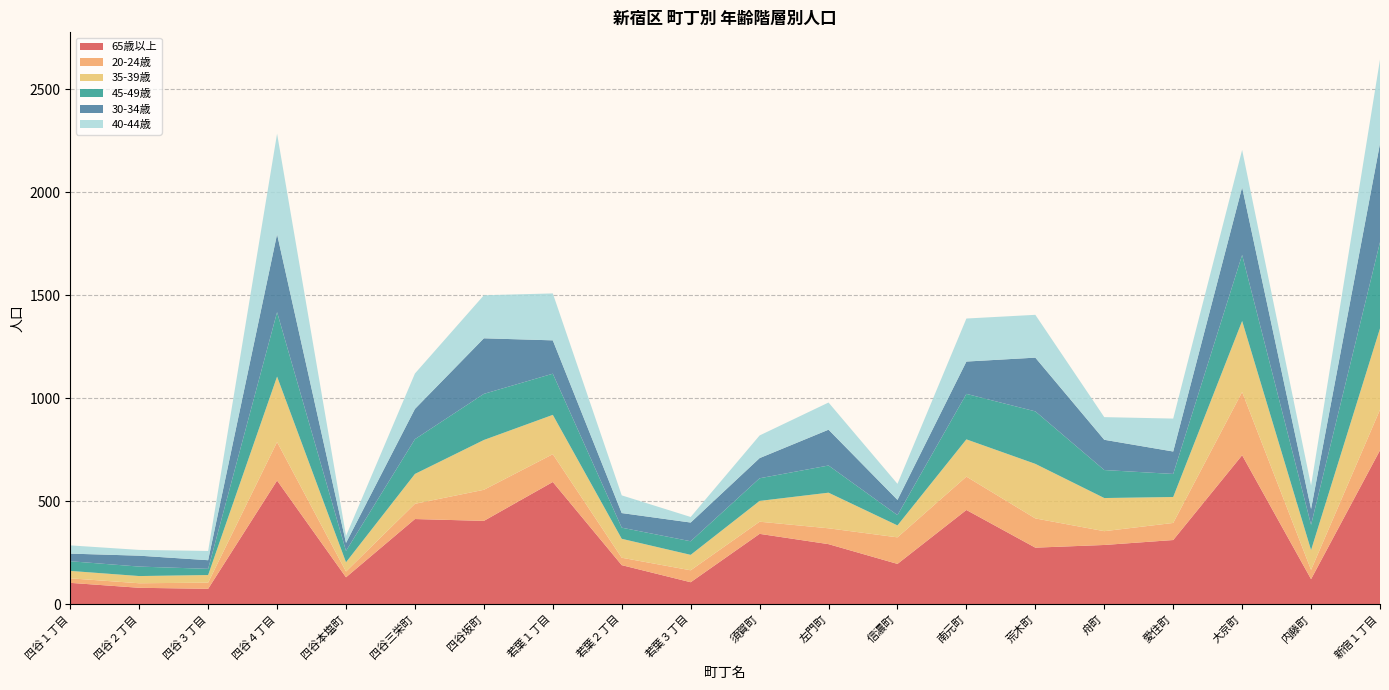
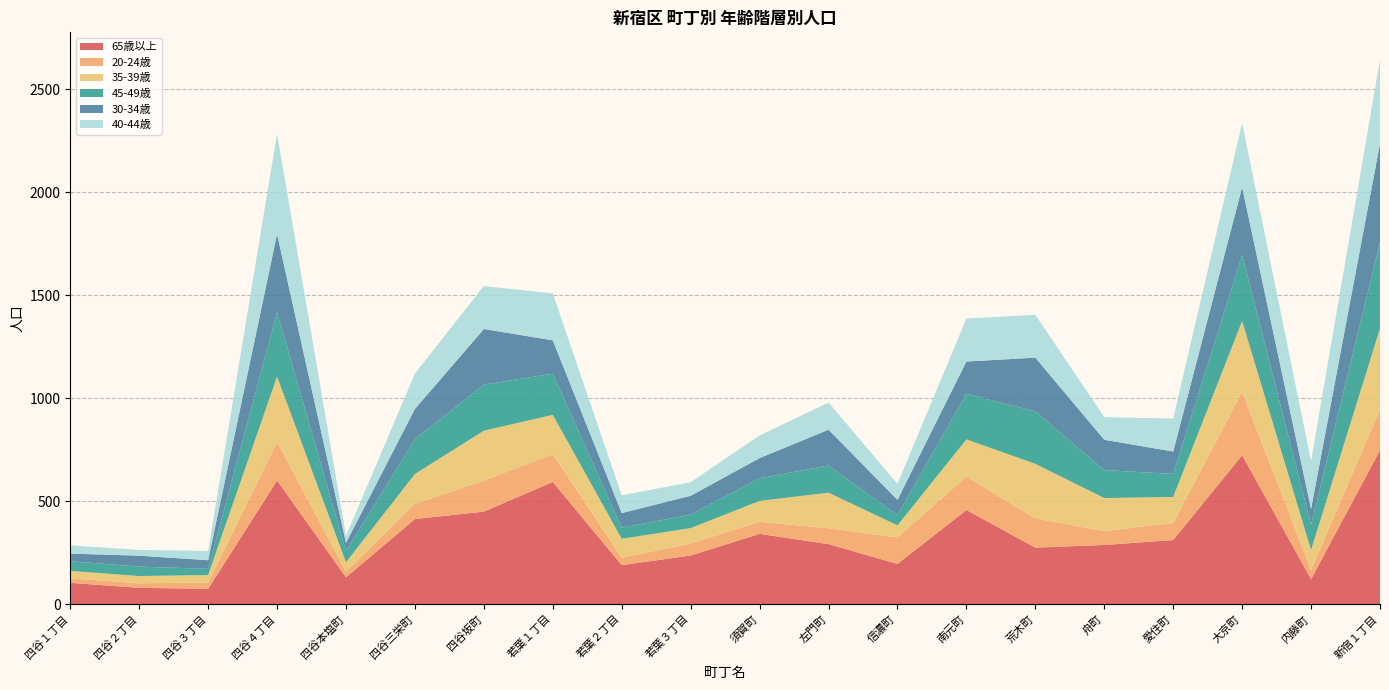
  {
    "65歳以上": {
      "四谷１丁目": 100,
      "四谷２丁目": 80,
      "四谷３丁目": 70,
      "四谷４丁目": 600,
      "四谷本塩町": 130,
      "四谷三栄町": 410,
-     "四谷坂町": 400,
+     "四谷坂町": 450,
      "若葉１丁目": 590,
      "若葉２丁目": 190,
-     "若葉３丁目": 110,
+     "若葉３丁目": 240,
      "須賀町": 340,
      "左門町": 290,
      "信濃町": 200,
      "南元町": 460,
      "荒木町": 270,
      "舟町": 290,
      "愛住町": 310,
      "大京町": 720,
      "内藤町": 120,
      "新宿１丁目": 750
    },
    "40-44歳": {
      "四谷１丁目": 40,
      "四谷２丁目": 30,
      "四谷３丁目": 50,
      "四谷４丁目": 490,
      "四谷本塩町": 30,
      "四谷三栄町": 170,
      "四谷坂町": 210,
      "若葉１丁目": 230,
      "若葉２丁目": 90,
-     "若葉３丁目": 30,
+     "若葉３丁目": 70,
      "須賀町": 110,
      "左門町": 130,
      "信濃町": 80,
      "南元町": 210,
      "荒木町": 210,
      "舟町": 110,
      "愛住町": 160,
-     "大京町": 180,
-     "内藤町": 110,
+     "大京町": 310,
+     "内藤町": 230,
      "新宿１丁目": 410
    }
  }
